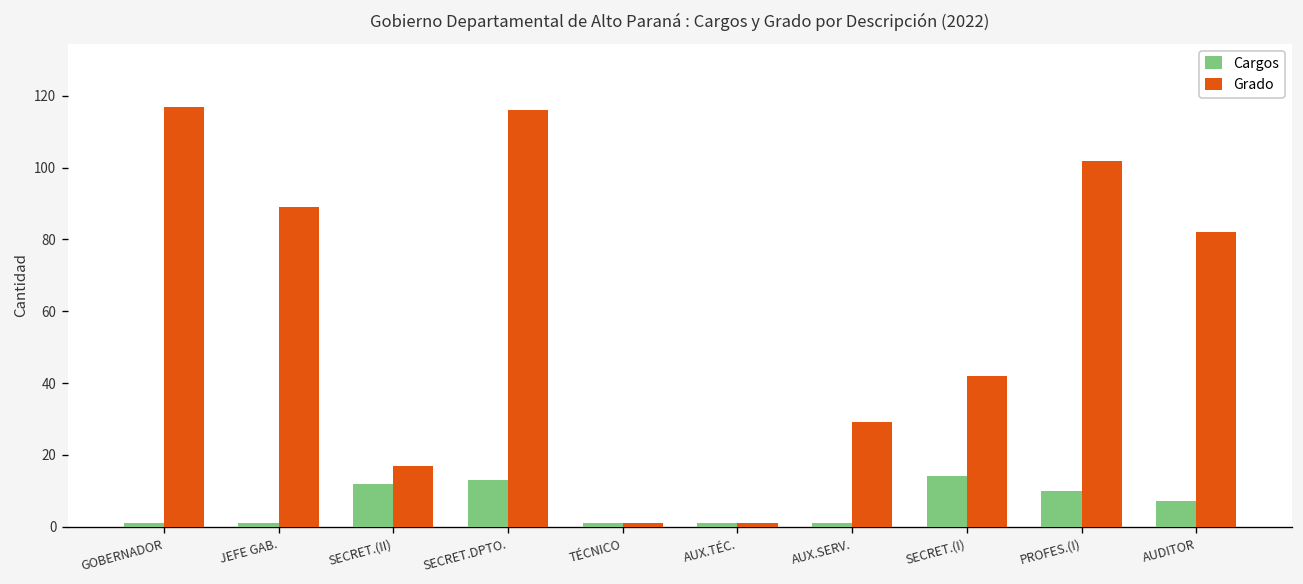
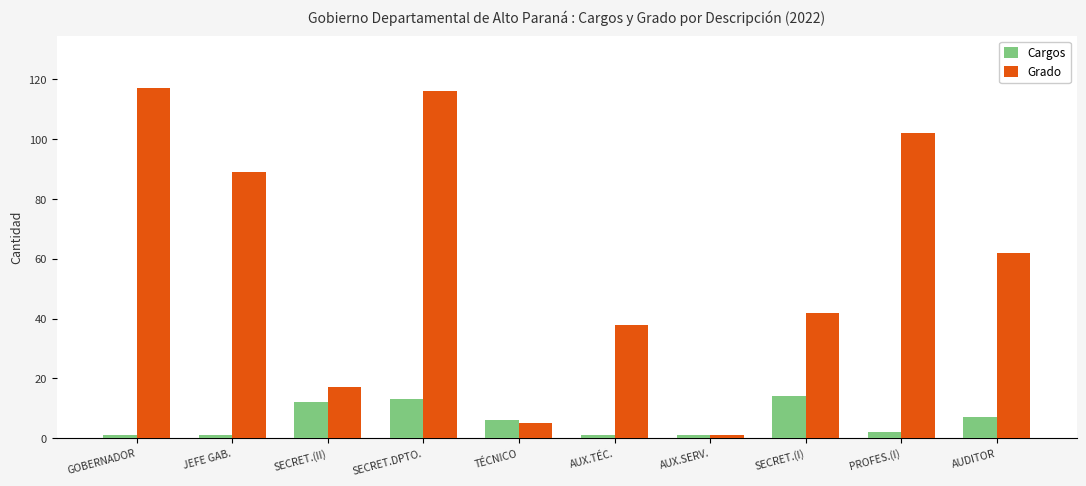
  {
    "Cargos": {
      "GOBERNADOR": 1,
      "JEFE GAB.": 1,
      "SECRET.(II)": 12,
      "SECRET.DPTO.": 13,
-     "TÉCNICO": 1,
+     "TÉCNICO": 6,
      "AUX.TÉC.": 1,
      "AUX.SERV.": 1,
      "SECRET.(I)": 14,
-     "PROFES.(I)": 10,
+     "PROFES.(I)": 2,
      "AUDITOR": 7
    },
    "Grado": {
      "GOBERNADOR": 117,
      "JEFE GAB.": 89,
      "SECRET.(II)": 17,
      "SECRET.DPTO.": 116,
-     "TÉCNICO": 1,
-     "AUX.TÉC.": 1,
-     "AUX.SERV.": 29,
+     "TÉCNICO": 5,
+     "AUX.TÉC.": 38,
+     "AUX.SERV.": 1,
      "SECRET.(I)": 42,
      "PROFES.(I)": 102,
-     "AUDITOR": 82
+     "AUDITOR": 62
    }
  }
